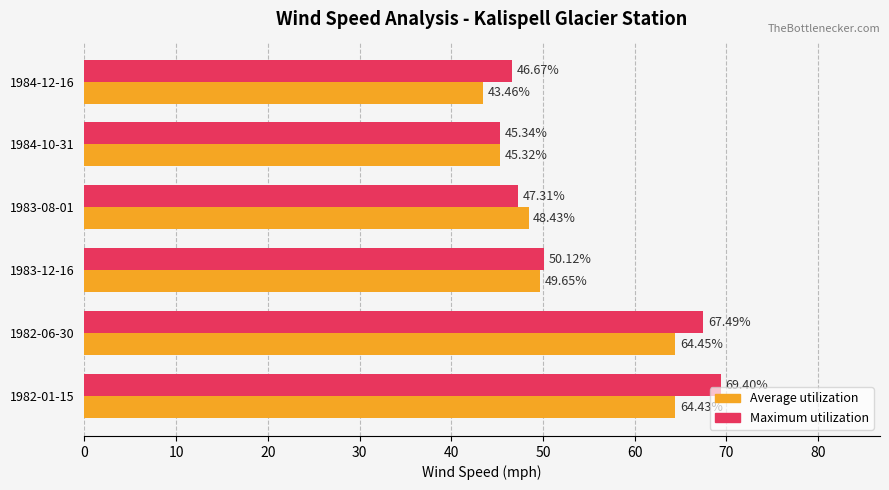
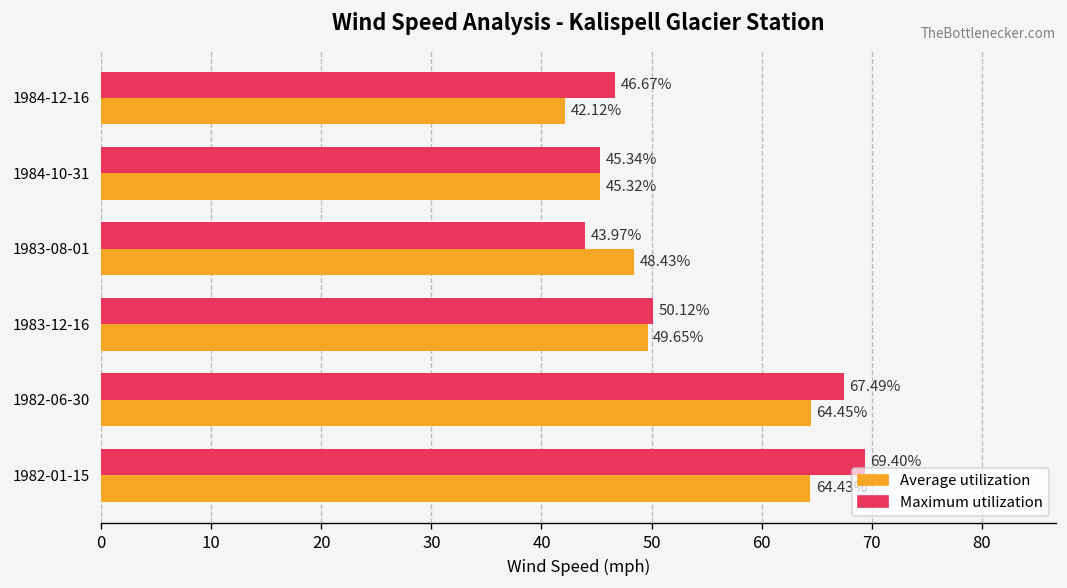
  {
    "Average utilization": {
-     "1984-12-16": "43.46%",
+     "1984-12-16": "42.12%",
      "1984-10-31": "45.32%",
      "1983-08-01": "48.43%",
      "1983-12-16": "49.65%",
      "1982-06-30": "64.45%"
    },
    "Maximum utilization": {
      "1984-12-16": "46.67%",
      "1984-10-31": "45.34%",
-     "1983-08-01": "47.31%",
+     "1983-08-01": "43.97%",
      "1983-12-16": "50.12%",
      "1982-06-30": "67.49%"
    }
  }
